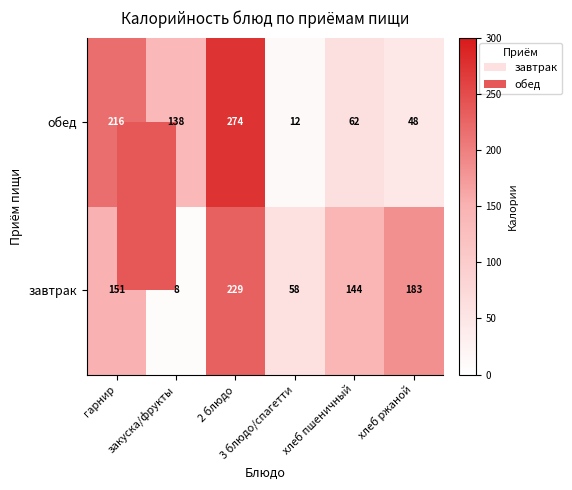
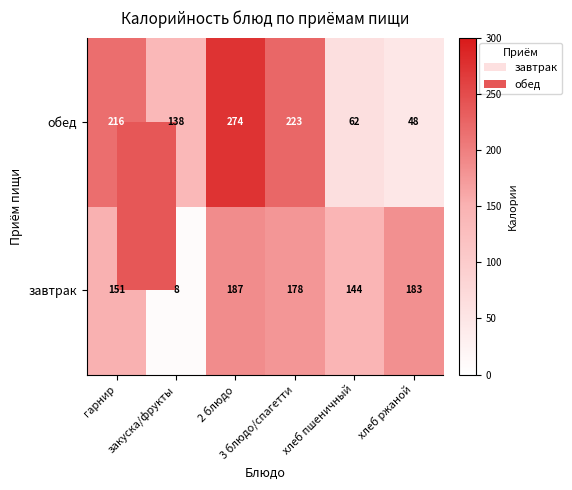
  {
    "обед": {
      "2 блюдо": 274,
-     "3 блюдо/спагетти": 12,
+     "3 блюдо/спагетти": 223,
      "хлеб пшеничный": 62,
      "хлеб ржаной": 48
    },
    "завтрак": {
-     "2 блюдо": 229,
-     "3 блюдо/спагетти": 58,
+     "2 блюдо": 187,
+     "3 блюдо/спагетти": 178,
      "хлеб пшеничный": 144,
      "хлеб ржаной": 183
    }
  }
